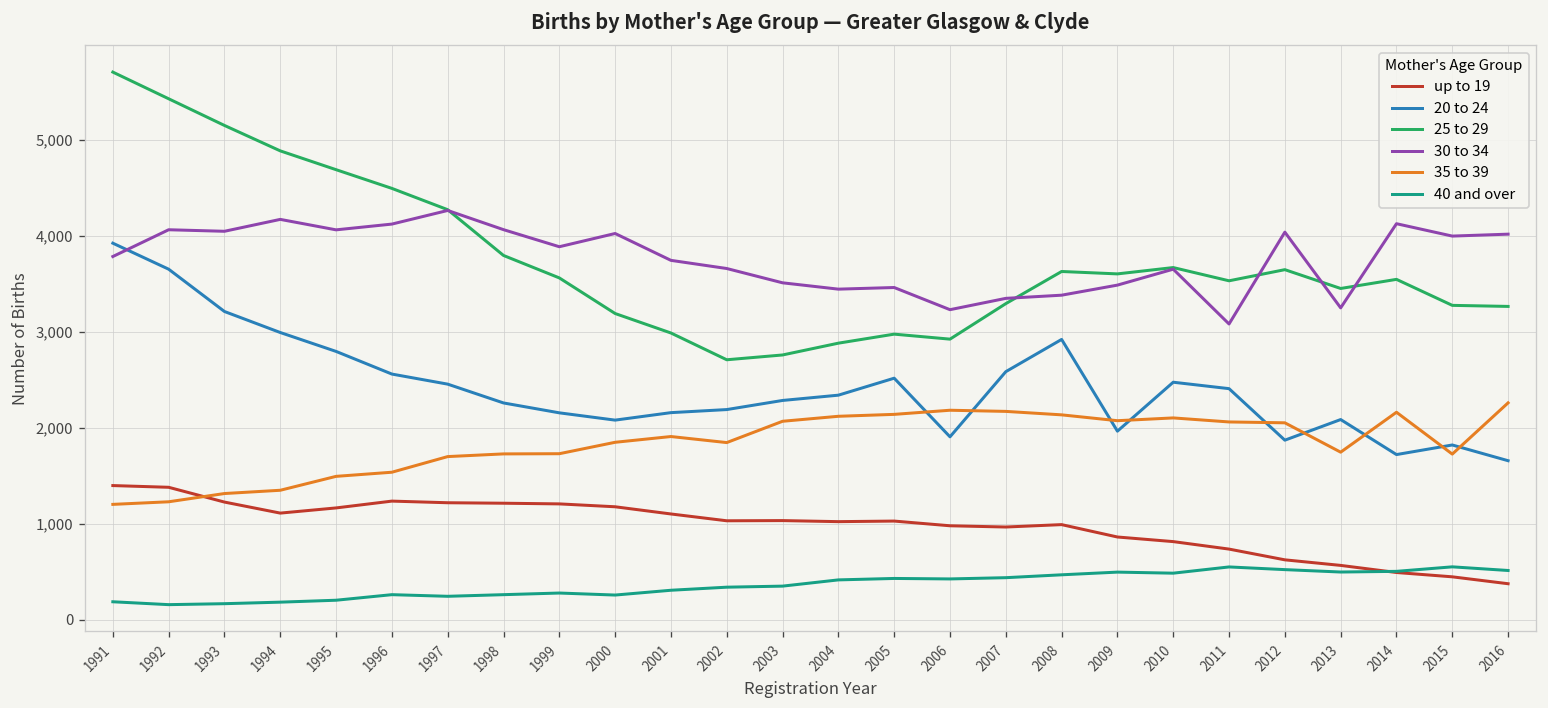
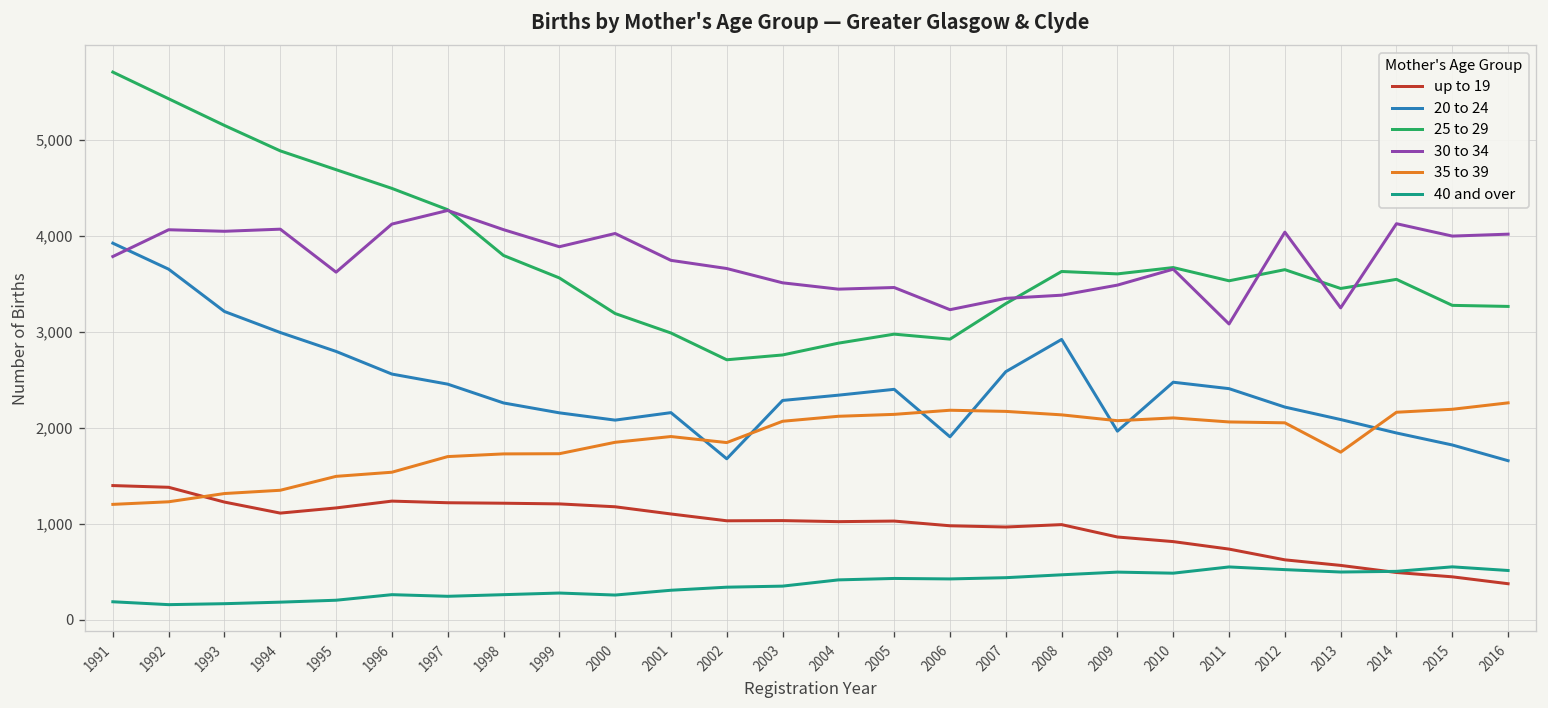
  {
    "up to 19": {
      "1991": "1,400",
      "1992": "1,400",
      "1993": "1,200",
      "1994": "1,100",
      "1995": "1,200",
      "1996": "1,200",
      "1997": "1,200",
      "1998": "1,200",
      "1999": "1,200",
      "2000": "1,200",
      "2001": "1,100",
      "2002": "1,000",
      "2003": "1,000",
      "2004": "1,000",
      "2005": "1,000",
      "2006": "1,000",
      "2007": "1,000",
      "2008": "1,000",
      "2009": "900",
      "2010": "800",
      "2011": "700",
      "2012": "600",
      "2013": "600",
      "2015": "400",
      "2016": "400"
    },
    "20 to 24": {
      "1991": "3,900",
      "1992": "3,700",
      "1993": "3,200",
      "1994": "3,000",
      "1995": "2,800",
      "1996": "2,600",
      "1997": "2,500",
      "1998": "2,300",
      "1999": "2,200",
      "2000": "2,100",
      "2001": "2,200",
-     "2002": "2,200",
+     "2002": "1,700",
      "2003": "2,300",
      "2004": "2,300",
-     "2005": "2,500",
+     "2005": "2,400",
      "2006": "1,900",
      "2007": "2,600",
      "2008": "2,900",
      "2009": "2,000",
      "2010": "2,500",
      "2011": "2,400",
-     "2012": "1,900",
+     "2012": "2,200",
      "2013": "2,100",
-     "2014": "1,700",
+     "2014": "1,900",
      "2015": "1,800",
      "2016": "1,700"
    },
    "30 to 34": {
      "1991": "3,800",
      "1992": "4,100",
      "1993": "4,000",
-     "1994": "4,200",
-     "1995": "4,100",
+     "1994": "4,100",
+     "1995": "3,600",
      "1996": "4,100",
      "1998": "4,100",
      "1999": "3,900",
      "2000": "4,000",
      "2001": "3,700",
      "2002": "3,700",
      "2003": "3,500",
      "2004": "3,400",
      "2005": "3,500",
      "2006": "3,200",
      "2007": "3,300",
      "2008": "3,400",
      "2009": "3,500",
      "2011": "3,100",
      "2012": "4,000",
      "2013": "3,200",
      "2014": "4,100",
      "2015": "4,000",
      "2016": "4,000"
    },
    "35 to 39": {
      "1991": "1,200",
      "1992": "1,200",
      "1993": "1,300",
      "1994": "1,300",
      "1995": "1,500",
      "1996": "1,500",
      "1997": "1,700",
      "1998": "1,700",
      "1999": "1,700",
      "2000": "1,800",
      "2001": "1,900",
      "2002": "1,800",
      "2003": "2,100",
      "2004": "2,100",
      "2005": "2,100",
      "2006": "2,200",
      "2007": "2,200",
      "2008": "2,100",
      "2009": "2,100",
      "2010": "2,100",
      "2011": "2,100",
      "2012": "2,100",
      "2013": "1,700",
      "2014": "2,200",
-     "2015": "1,700",
+     "2015": "2,200",
      "2016": "2,300"
    }
  }
